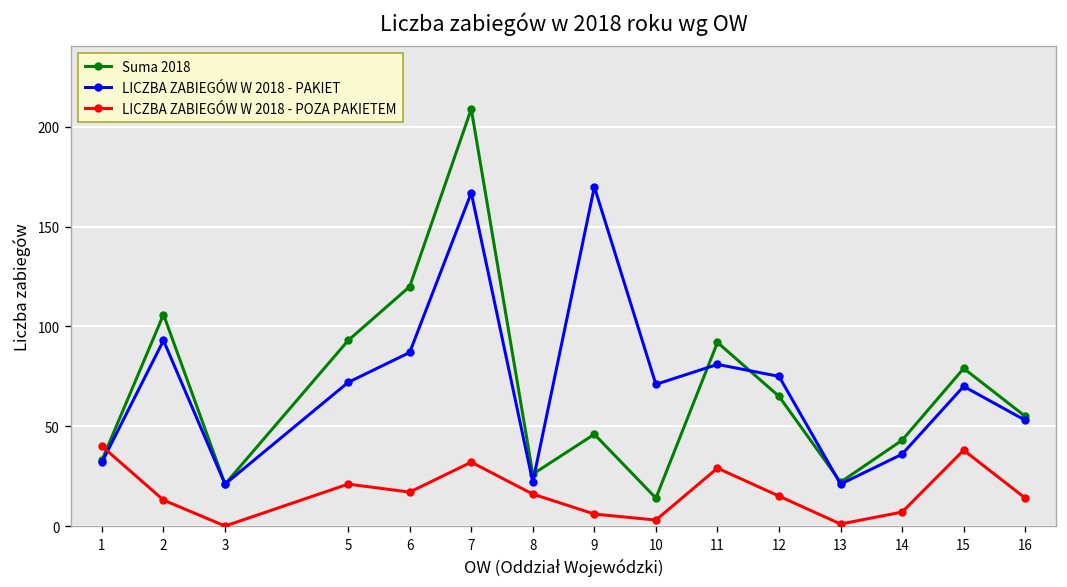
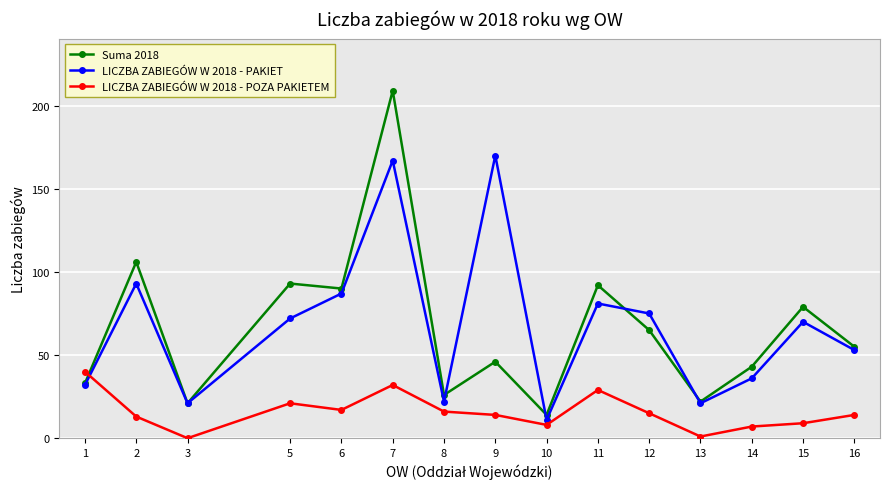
  {
    "Suma 2018": {
      "2": 106,
      "5": 93,
-     "6": 120,
+     "6": 90,
      "7": 209,
      "8": 26,
      "9": 46,
      "10": 14,
      "11": 92,
      "12": 65,
      "14": 43,
      "15": 79,
      "16": 55
    },
    "LICZBA ZABIEGÓW W 2018 - PAKIET": {
      "2": 93,
      "5": 72,
      "6": 87,
      "7": 167,
      "8": 22,
      "9": 170,
-     "10": 71,
+     "10": 11,
      "11": 81,
      "12": 75,
      "14": 36,
      "15": 70,
      "16": 53
    },
    "LICZBA ZABIEGÓW W 2018 - POZA PAKIETEM": {
      "1": 40,
      "2": 13,
      "3": 0,
      "5": 21,
      "6": 17,
      "7": 32,
      "8": 16,
-     "9": 6,
-     "10": 3,
+     "9": 14,
+     "10": 8,
      "11": 29,
      "12": 15,
      "13": 1,
      "14": 7,
-     "15": 38,
+     "15": 9,
      "16": 14
    }
  }
